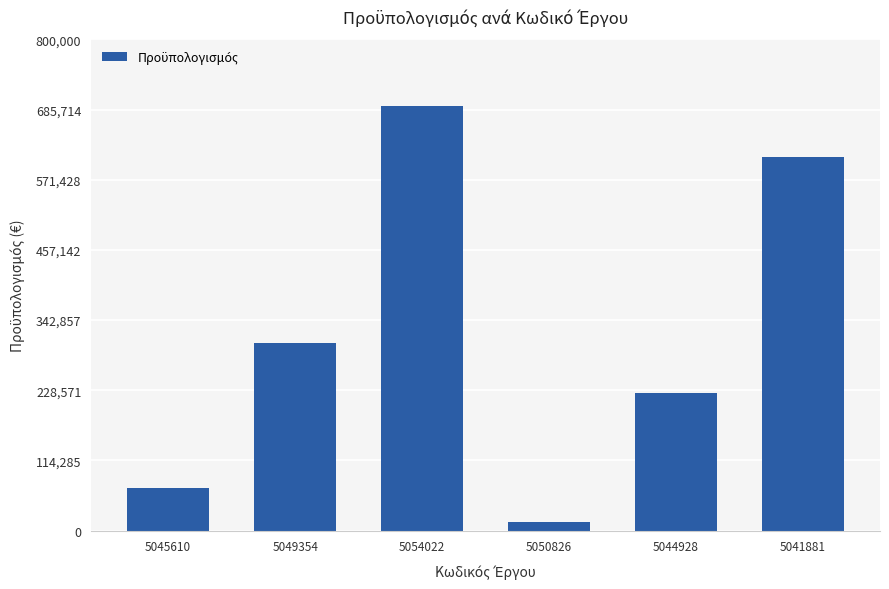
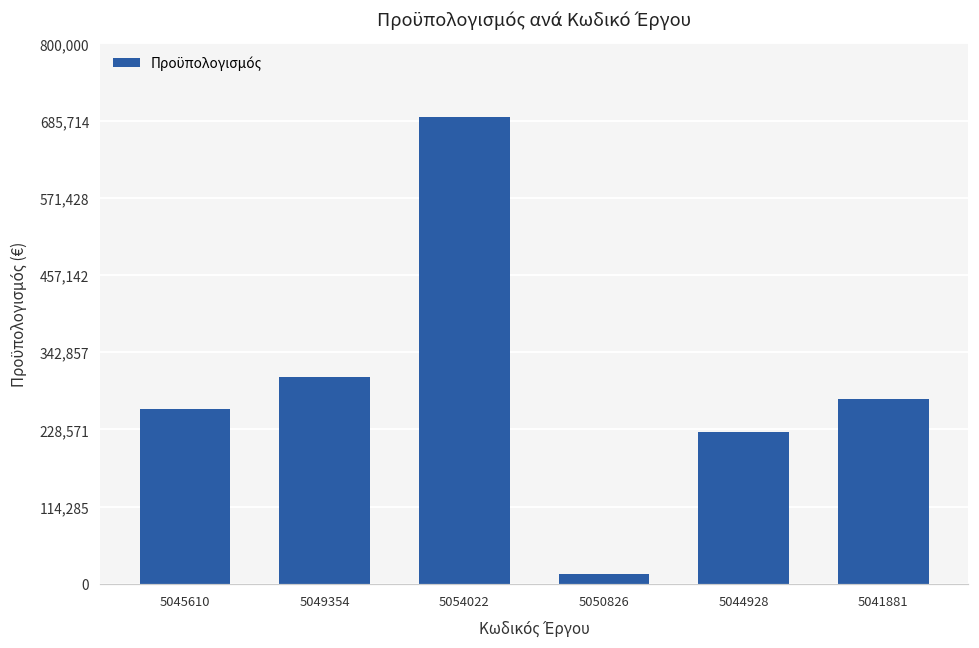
  {
-   "5045610": "70,000",
+   "5045610": "260,000",
    "5049354": "310,000",
    "5054022": "690,000",
    "5050826": "10,000",
    "5044928": "220,000",
-   "5041881": "610,000"
+   "5041881": "270,000"
  }
